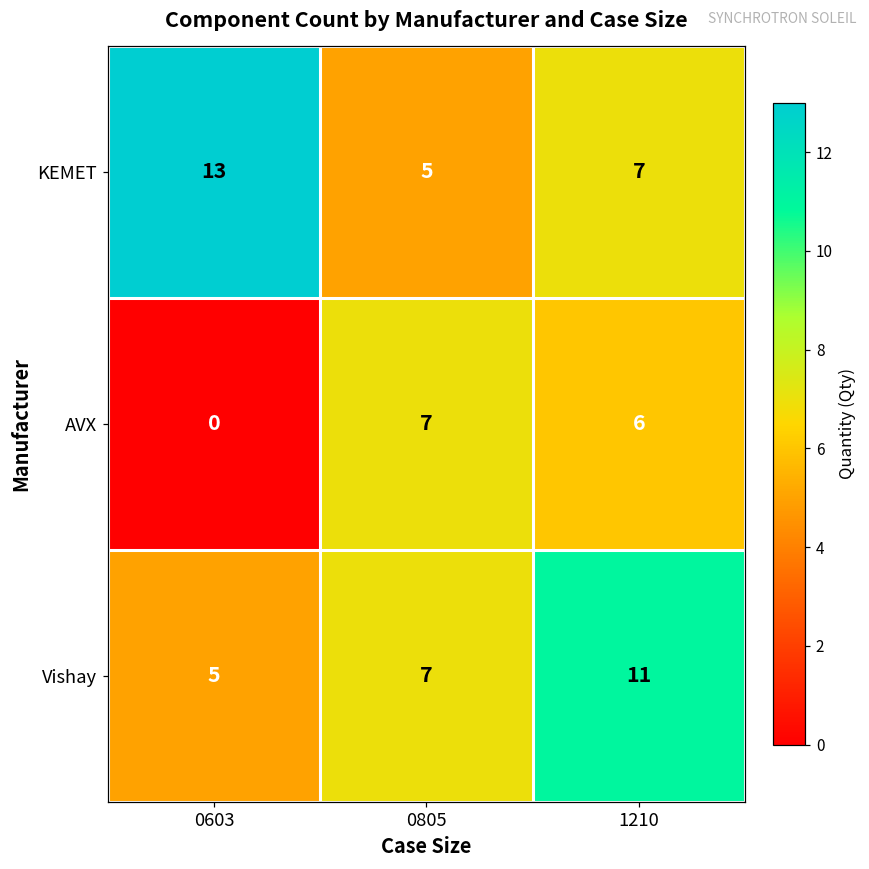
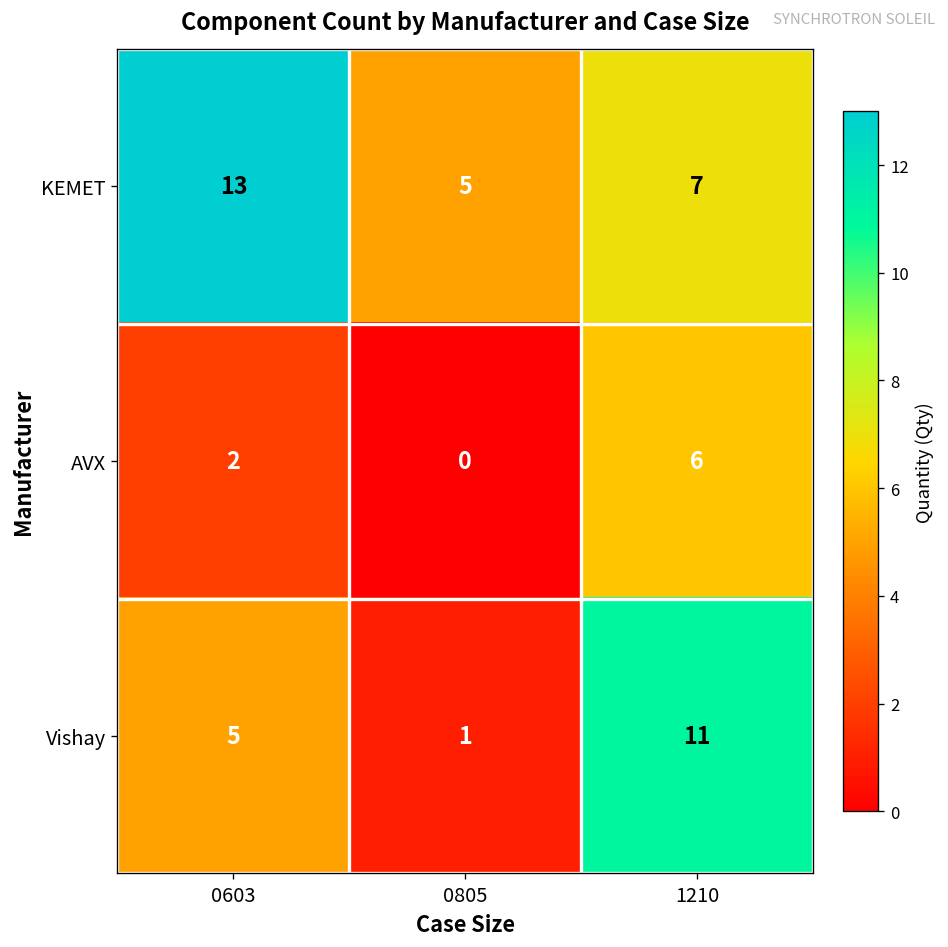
  {
    "KEMET": {
      "0603": 13,
      "0805": 5,
      "1210": 7
    },
    "AVX": {
-     "0603": 0,
-     "0805": 7,
+     "0603": 2,
+     "0805": 0,
      "1210": 6
    },
    "Vishay": {
      "0603": 5,
-     "0805": 7,
+     "0805": 1,
      "1210": 11
    }
  }
